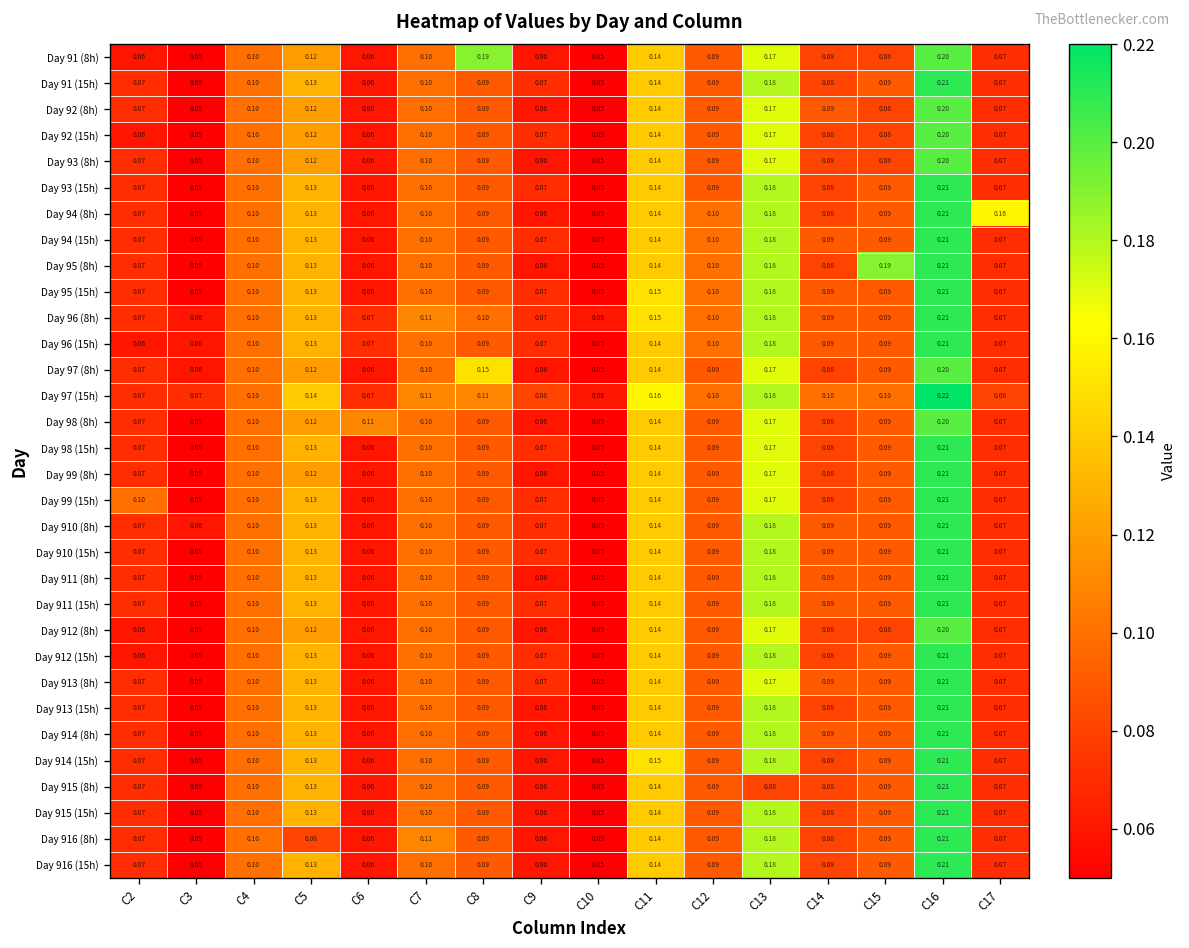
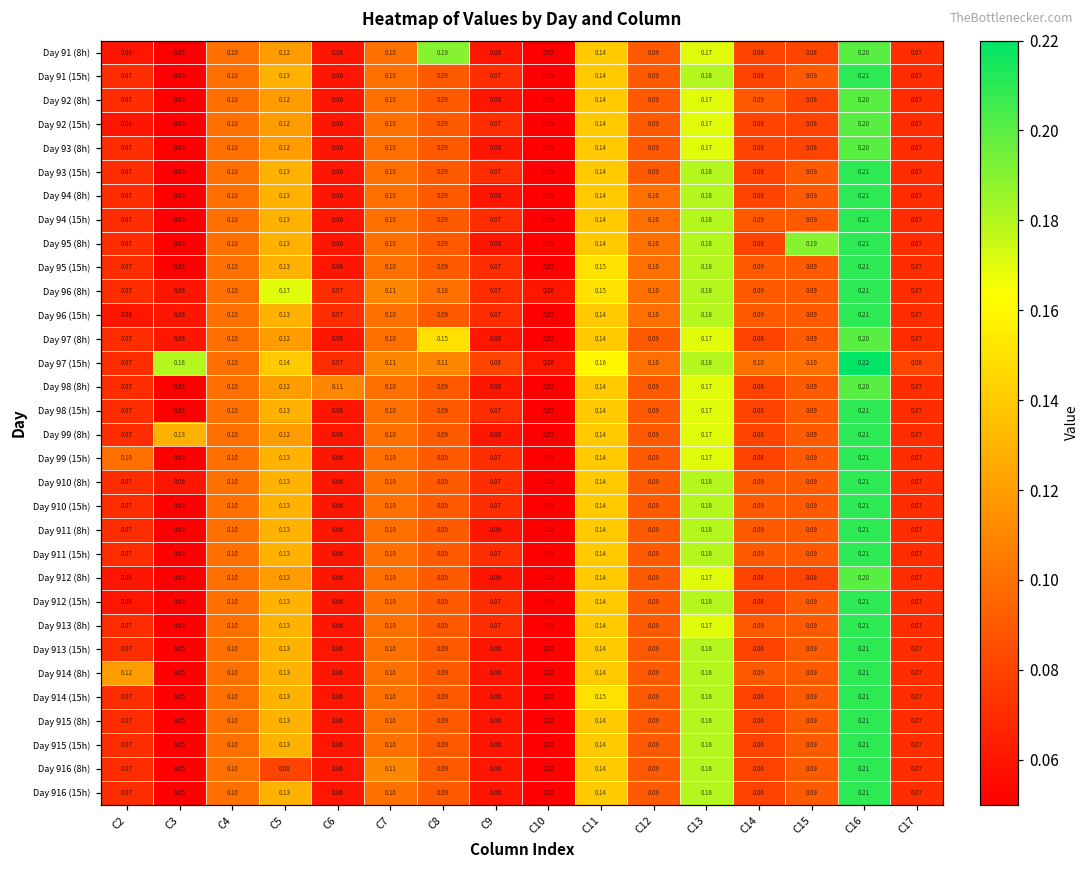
  {
    "Day 94 (8h)": {
      "C2": 0.07,
      "C3": 0.05,
      "C4": 0.10,
      "C5": 0.13,
      "C6": 0.06,
      "C7": 0.10,
      "C8": 0.09,
      "C9": 0.06,
      "C10": 0.05,
      "C11": 0.14,
      "C12": 0.10,
      "C13": 0.18,
      "C14": 0.08,
      "C15": 0.09,
      "C16": 0.21,
-     "C17": 0.16
+     "C17": 0.07
    },
    "Day 96 (8h)": {
      "C2": 0.07,
      "C3": 0.06,
      "C4": 0.10,
-     "C5": 0.13,
+     "C5": 0.17,
      "C6": 0.07,
      "C7": 0.11,
      "C8": 0.10,
      "C9": 0.07,
      "C10": 0.06,
      "C11": 0.15,
      "C12": 0.10,
      "C13": 0.18,
      "C14": 0.09,
      "C15": 0.09,
      "C16": 0.21,
      "C17": 0.07
    },
    "Day 97 (15h)": {
      "C2": 0.07,
-     "C3": 0.07,
+     "C3": 0.18,
      "C4": 0.10,
      "C5": 0.14,
      "C6": 0.07,
      "C7": 0.11,
      "C8": 0.11,
      "C9": 0.08,
      "C10": 0.06,
      "C11": 0.16,
      "C12": 0.10,
      "C13": 0.18,
      "C14": 0.10,
      "C15": 0.10,
      "C16": 0.22,
      "C17": 0.08
    },
    "Day 99 (8h)": {
      "C2": 0.07,
-     "C3": 0.05,
+     "C3": 0.13,
      "C4": 0.10,
      "C5": 0.12,
      "C6": 0.06,
      "C7": 0.10,
      "C8": 0.09,
      "C9": 0.06,
      "C10": 0.05,
      "C11": 0.14,
      "C12": 0.09,
      "C13": 0.17,
      "C14": 0.08,
      "C15": 0.09,
      "C16": 0.21,
      "C17": 0.07
    },
    "Day 914 (8h)": {
-     "C2": 0.07,
+     "C2": 0.12,
      "C3": 0.05,
      "C4": 0.10,
      "C5": 0.13,
      "C6": 0.06,
      "C7": 0.10,
      "C8": 0.09,
      "C9": 0.06,
      "C10": 0.05,
      "C11": 0.14,
      "C12": 0.09,
      "C13": 0.18,
      "C14": 0.09,
      "C15": 0.09,
      "C16": 0.21,
      "C17": 0.07
    },
    "Day 915 (8h)": {
      "C2": 0.07,
      "C3": 0.05,
      "C4": 0.10,
      "C5": 0.13,
      "C6": 0.06,
      "C7": 0.10,
      "C8": 0.09,
      "C9": 0.06,
      "C10": 0.05,
      "C11": 0.14,
      "C12": 0.09,
-     "C13": 0.08,
+     "C13": 0.18,
      "C14": 0.08,
      "C15": 0.09,
      "C16": 0.21,
      "C17": 0.07
    }
  }
